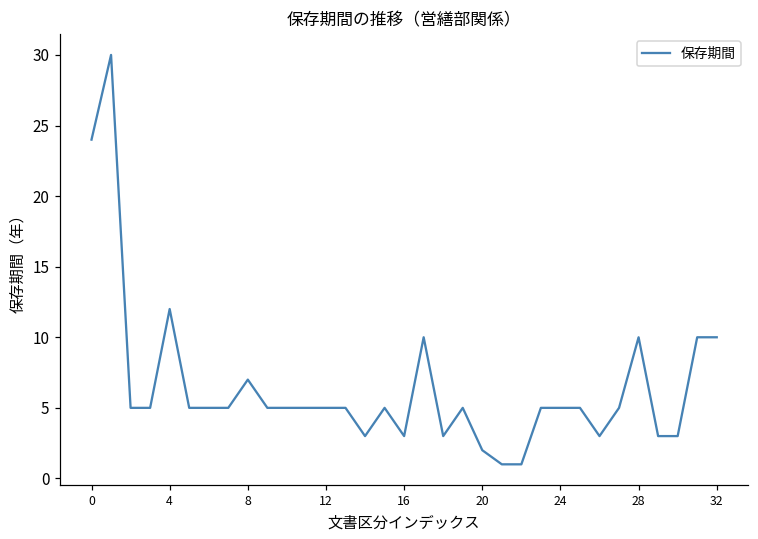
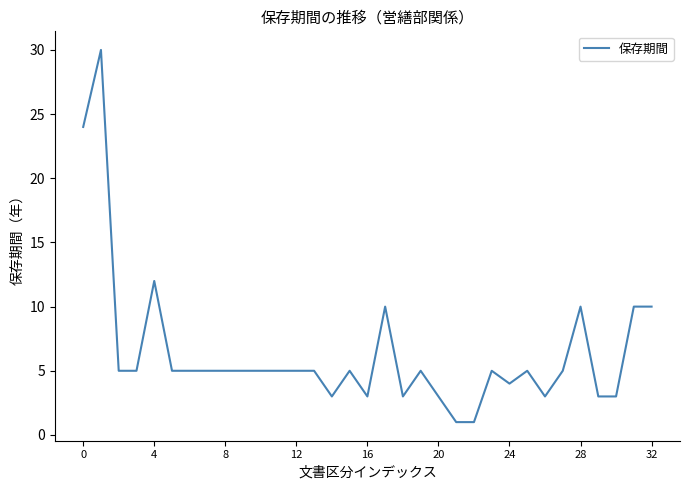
  {
    "0": 24,
    "4": 12,
-   "8": 7,
+   "8": 5,
    "12": 5,
    "16": 3,
-   "20": 2,
-   "24": 5,
+   "20": 3,
+   "24": 4,
    "28": 10,
    "32": 10
  }
